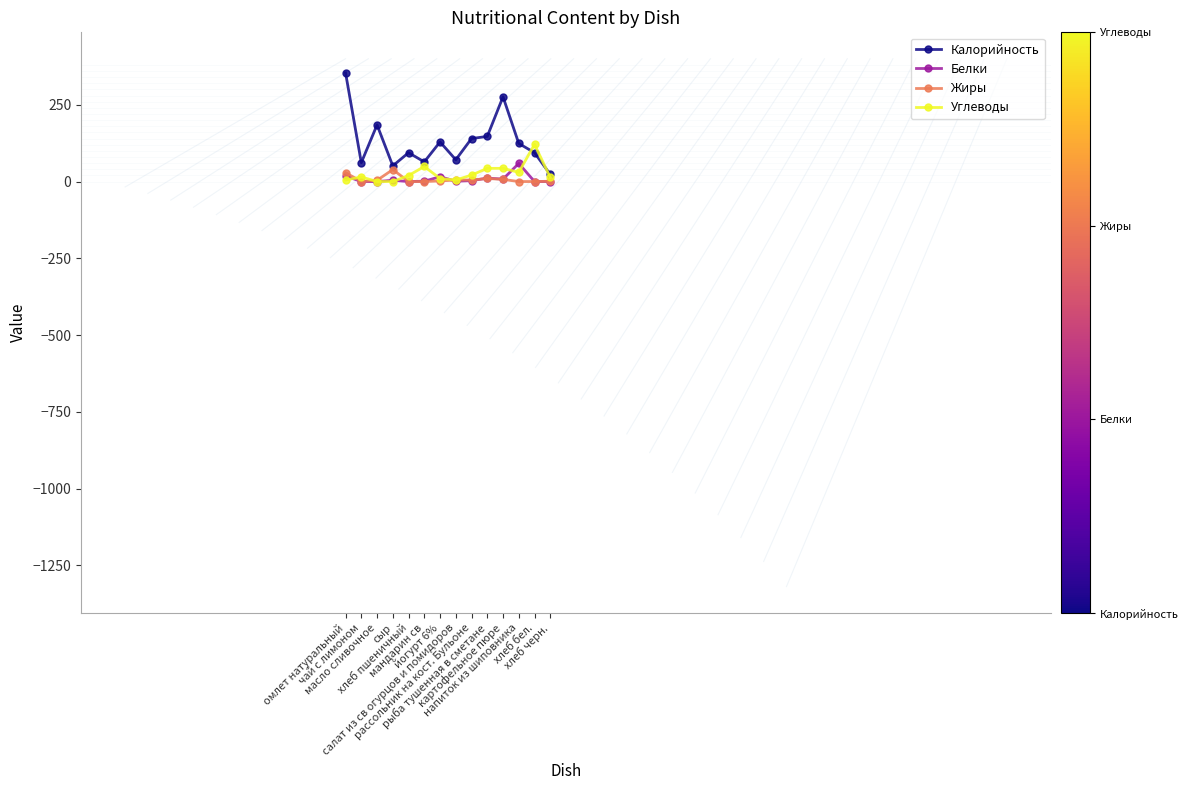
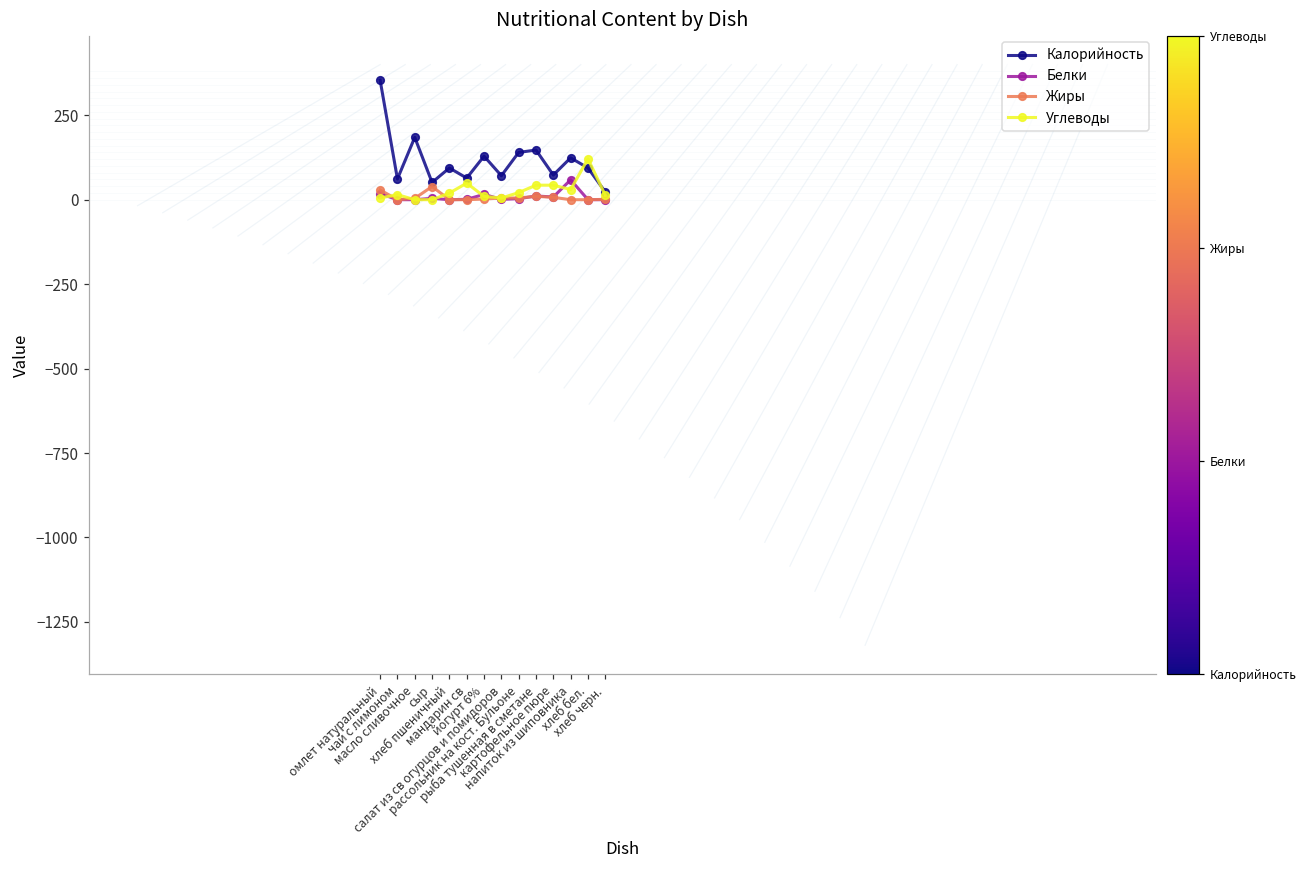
  {
    "Калорийность": {
      "омлет натуральный": 350,
      "чай с лимоном": 60,
      "масло сливочное": 180,
      "сыр": 50,
      "хлеб пшеничный": 90,
      "мандарин св": 60,
      "йогурт 6%": 130,
      "салат из св огурцов и помидоров": 70,
      "рассольник на кост. Бульоне": 140,
      "рыба тушенная в сметане": 150,
-     "картофельное пюре": 280,
+     "картофельное пюре": 70,
      "напиток из шиповника": 120,
      "хлеб бел.": 90,
      "хлеб черн.": 20
    },
    "Белки": {
      "омлет натуральный": 20,
      "напиток из шиповника": 60
    },
    "Жиры": {
      "омлет натуральный": 30,
      "сыр": 40,
      "напиток из шиповника": 0
    },
    "Углеводы": {
      "омлет натуральный": 10,
      "чай с лимоном": 20,
      "хлеб пшеничный": 20,
      "мандарин св": 50,
      "рассольник на кост. Бульоне": 20,
      "рыба тушенная в сметане": 40,
      "картофельное пюре": 40,
      "напиток из шиповника": 30,
      "хлеб бел.": 120,
      "хлеб черн.": 10
    }
  }
